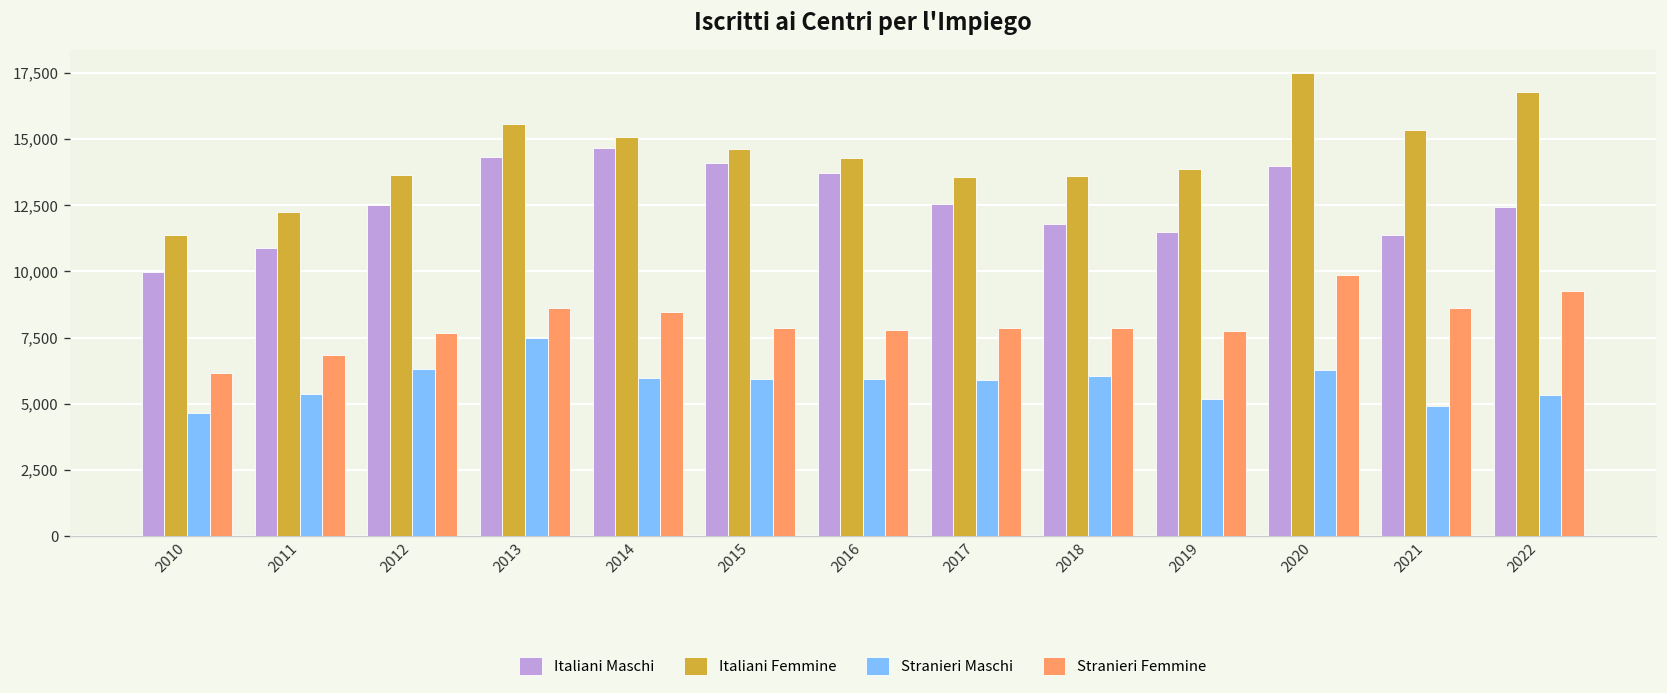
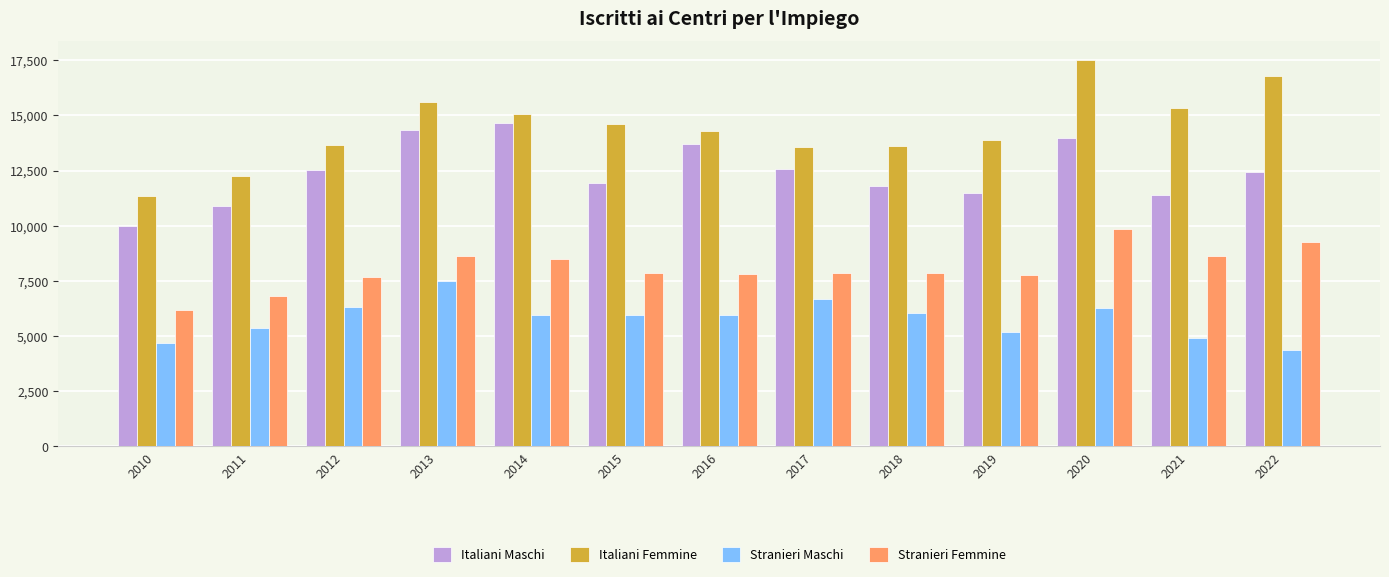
  {
    "Italiani Maschi": {
      "2010": "10,000",
      "2011": "10,900",
      "2012": "12,500",
      "2013": "14,300",
      "2014": "14,700",
-     "2015": "14,100",
+     "2015": "11,900",
      "2016": "13,700",
      "2017": "12,600",
      "2018": "11,800",
      "2019": "11,500",
      "2020": "14,000",
      "2021": "11,400",
      "2022": "12,400"
    },
    "Italiani Femmine": {
      "2010": "11,400",
      "2011": "12,200",
      "2012": "13,700",
      "2013": "15,600",
      "2014": "15,100",
      "2015": "14,600",
      "2016": "14,300",
      "2017": "13,600",
      "2018": "13,600",
      "2019": "13,900",
      "2020": "17,500",
      "2021": "15,300",
      "2022": "16,800"
    },
    "Stranieri Maschi": {
      "2010": "4,700",
      "2011": "5,400",
      "2012": "6,300",
      "2013": "7,500",
      "2014": "6,000",
      "2015": "6,000",
      "2016": "6,000",
-     "2017": "5,900",
+     "2017": "6,700",
      "2018": "6,100",
      "2019": "5,200",
      "2020": "6,300",
      "2021": "4,900",
-     "2022": "5,300"
+     "2022": "4,400"
    },
    "Stranieri Femmine": {
      "2010": "6,200",
      "2011": "6,800",
      "2012": "7,700",
      "2013": "8,600",
      "2014": "8,500",
      "2015": "7,900",
      "2016": "7,800",
      "2017": "7,900",
      "2018": "7,900",
      "2019": "7,800",
      "2020": "9,900",
      "2021": "8,600",
      "2022": "9,200"
    }
  }
